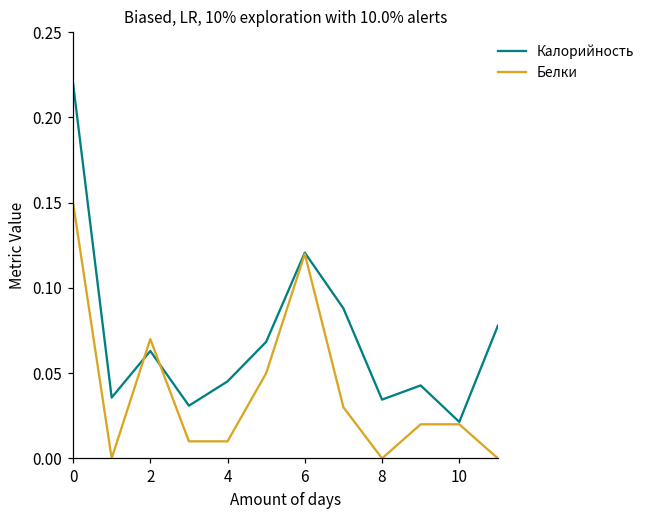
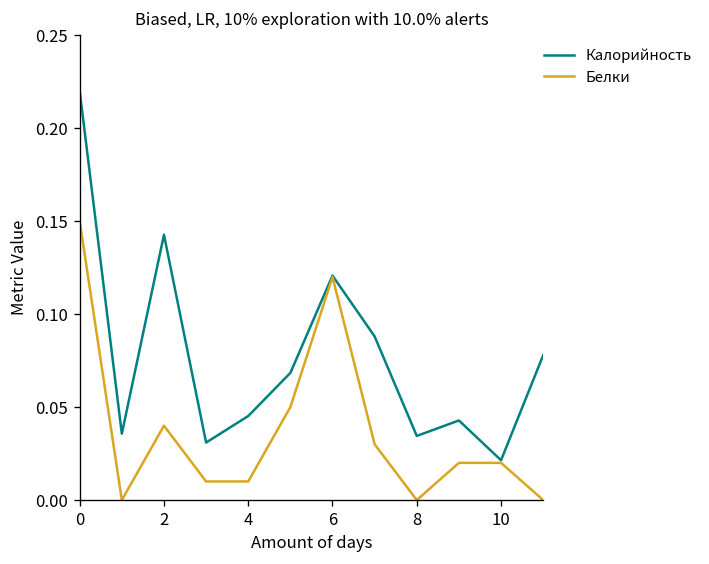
  {
    "Калорийность": {
      "0": 0.220,
-     "2": 0.063,
+     "2": 0.143,
      "4": 0.045,
      "8": 0.034
    },
    "Белки": {
      "0": 0.150,
-     "2": 0.070,
+     "2": 0.040,
      "4": 0.010,
      "8": 0.000
    }
  }
